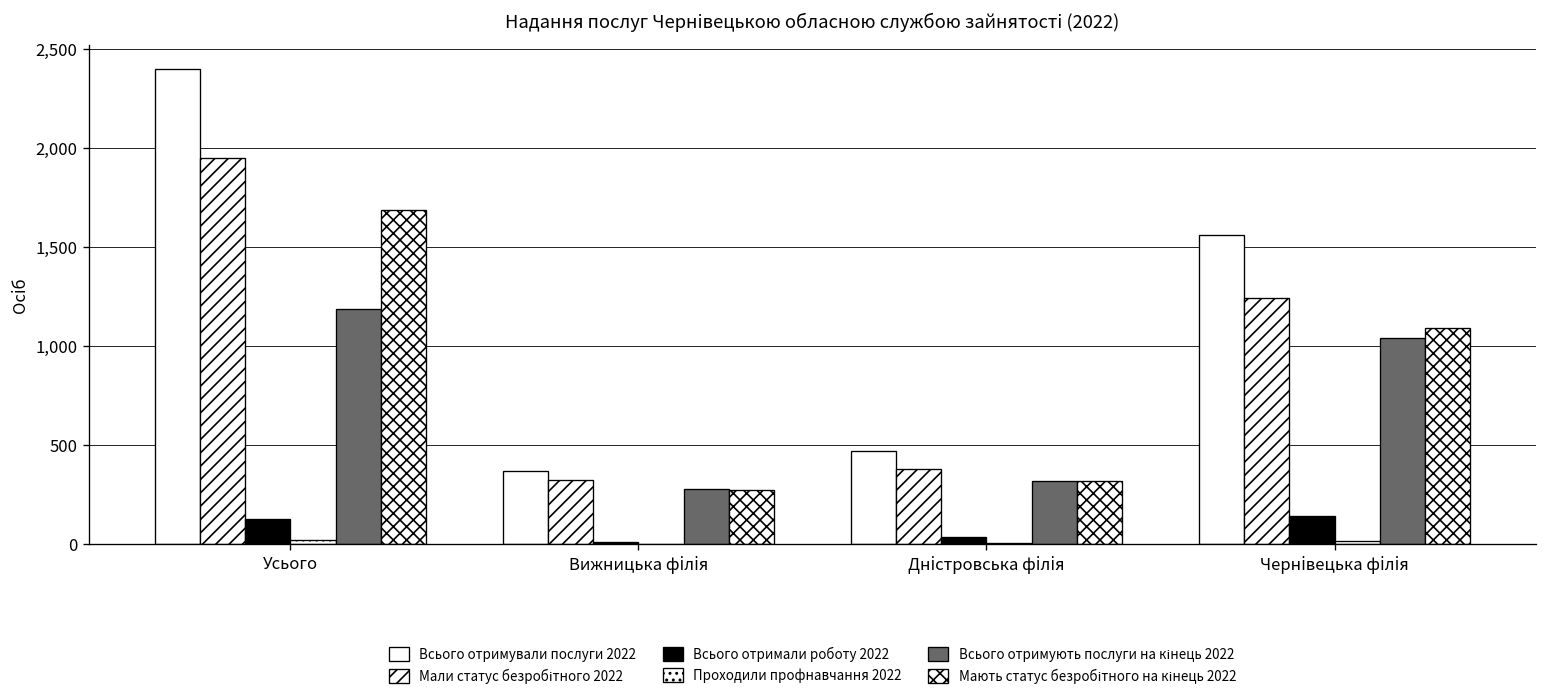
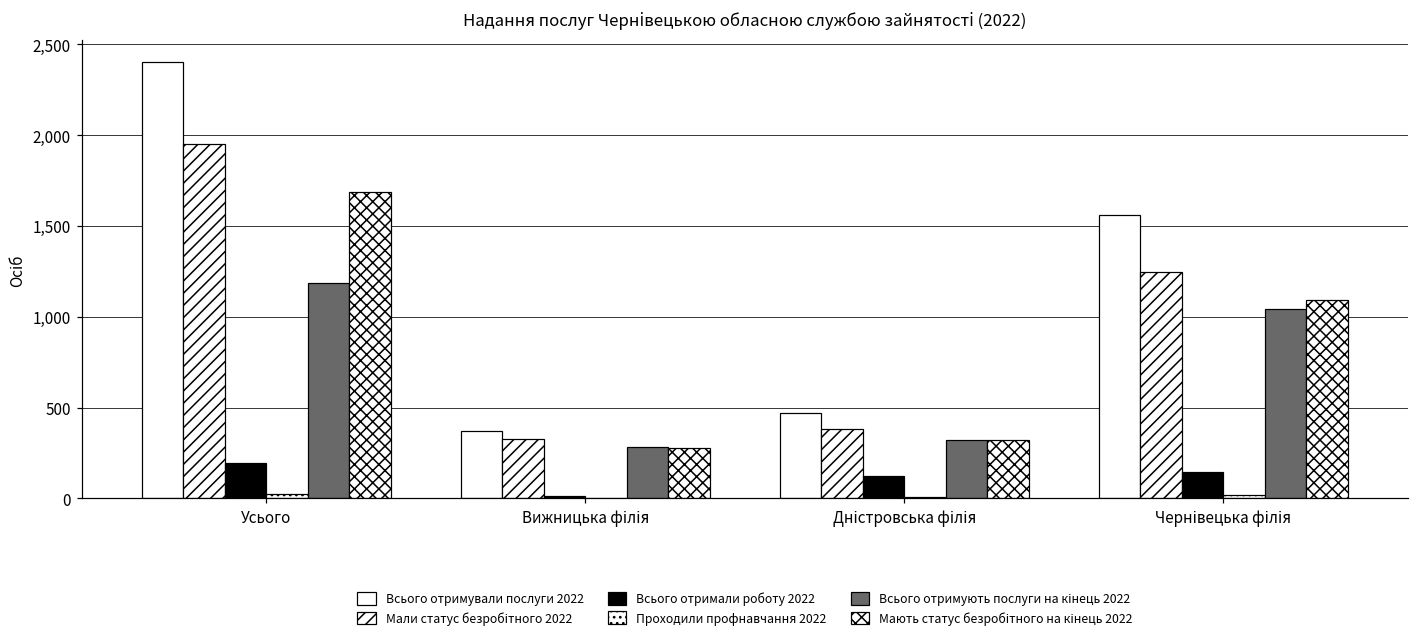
  {
    "Всього отримали роботу 2022": {
-     "Усього": "130",
-     "Дністровська філія": "40",
+     "Усього": "190",
+     "Дністровська філія": "120",
      "Чернівецька філія": "140"
    },
    "Всього отримують послуги на кінець 2022": {
      "Усього": "1,190",
      "Вижницька філія": "280",
      "Дністровська філія": "320",
      "Чернівецька філія": "1,050"
    }
  }
